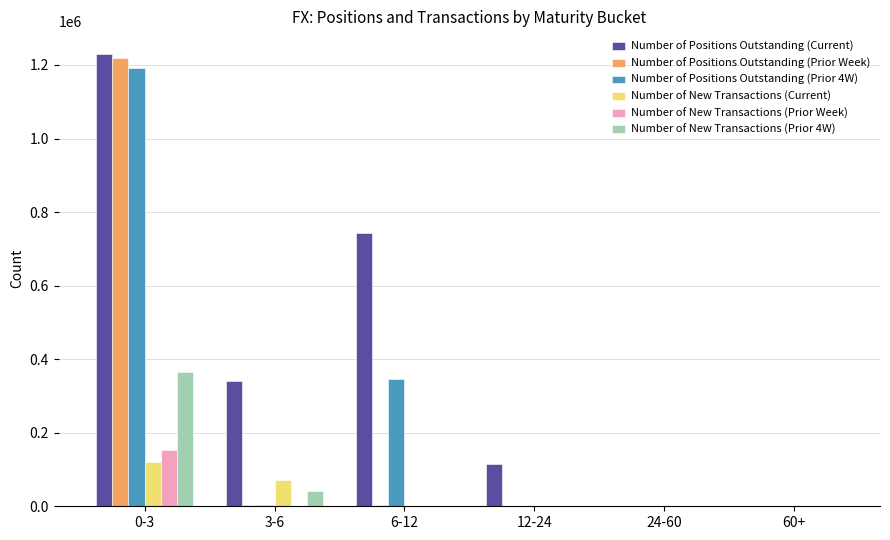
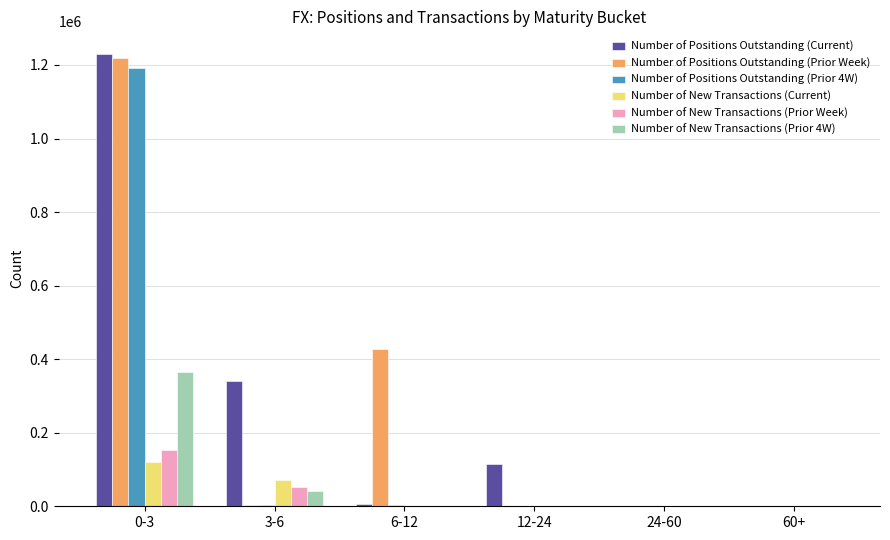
  {
    "Number of Positions Outstanding (Current)": {
      "0-3": 1230000,
      "3-6": 340000,
-     "6-12": 740000,
+     "6-12": 0,
      "12-24": 110000
    },
    "Number of Positions Outstanding (Prior Week)": {
      "0-3": 1220000,
-     "6-12": 0
+     "6-12": 430000
    },
    "Number of Positions Outstanding (Prior 4W)": {
      "0-3": 1190000,
-     "6-12": 350000
+     "6-12": 0
    },
    "Number of New Transactions (Current)": {
      "0-3": 120000,
      "3-6": 70000,
      "24-60": 0,
      "60+": 0
    },
    "Number of New Transactions (Prior Week)": {
      "0-3": 150000,
-     "3-6": 0,
+     "3-6": 50000,
      "24-60": 0,
      "60+": 0
    },
    "Number of New Transactions (Prior 4W)": {
      "0-3": 370000,
      "3-6": 40000,
      "24-60": 0,
      "60+": 0
    }
  }
